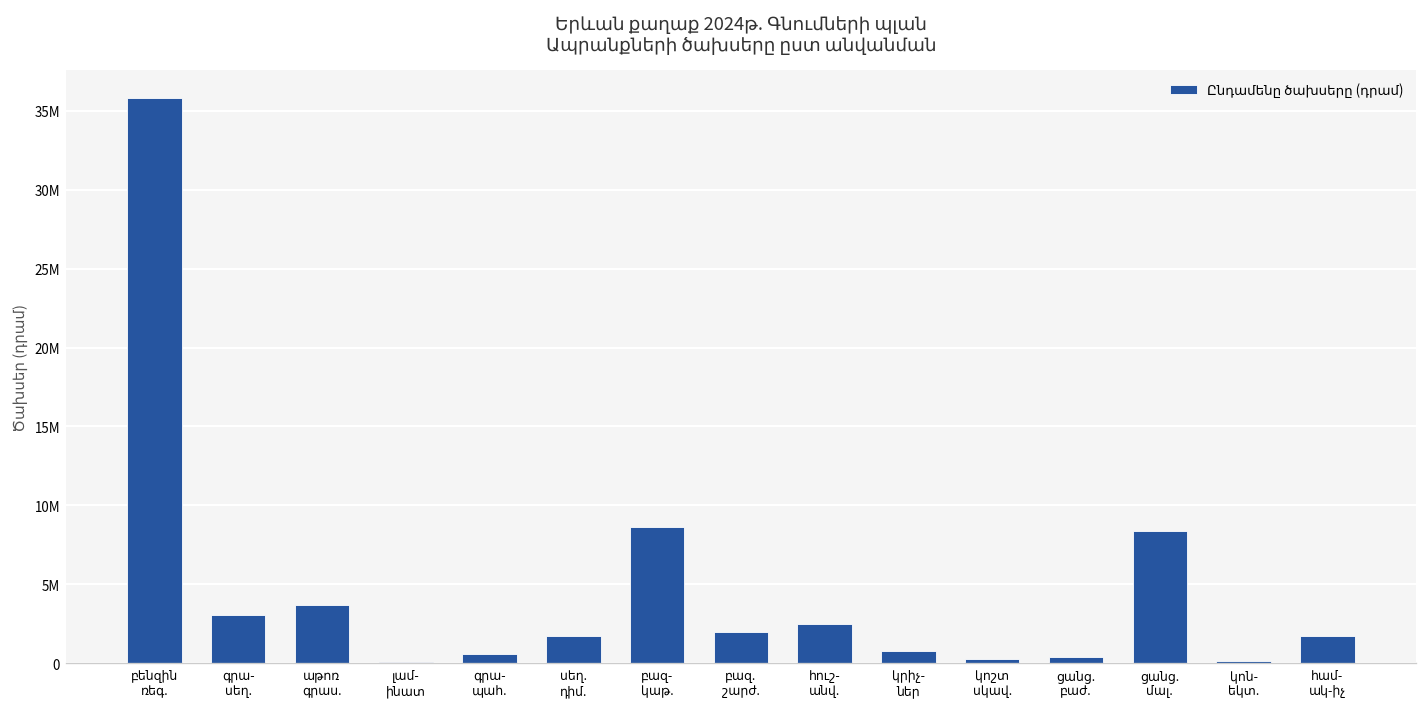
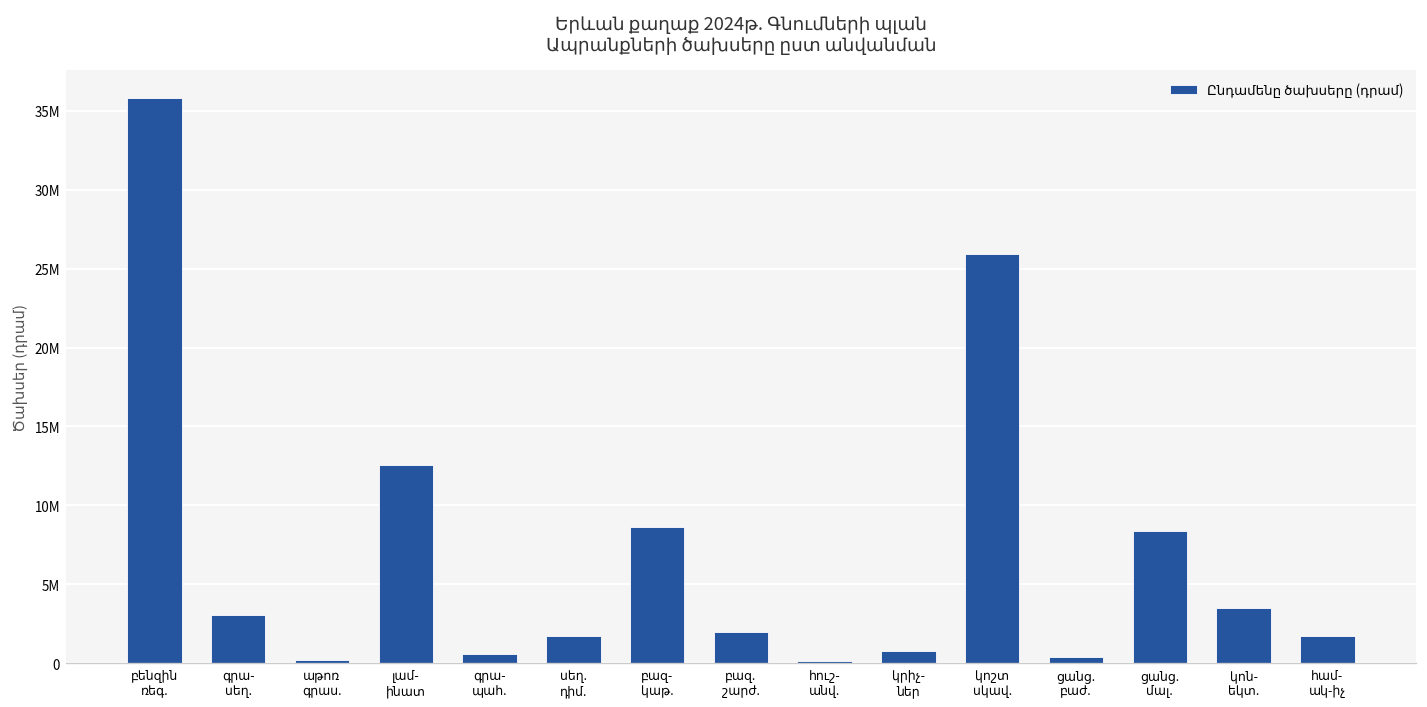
  {
    "բենզին ռեգ.": 35800000,
    "գրա- սեղ.": 3100000,
-   "աթոռ գրաս.": 3700000,
-   "լամ- ինատ": 100000,
+   "աթոռ գրաս.": 200000,
+   "լամ- ինատ": 12600000,
    "գրա- պահ.": 600000,
    "սեղ. դիմ.": 1700000,
    "բազ- կաթ.": 8600000,
    "բազ. շարժ.": 2000000,
-   "հուշ- անվ.": 2500000,
+   "հուշ- անվ.": 200000,
    "կրիչ- ներ": 800000,
-   "կոշտ սկավ.": 300000,
+   "կոշտ սկավ.": 25900000,
    "ցանց. բաժ.": 400000,
    "ցանց. մալ.": 8400000,
-   "կոն- եկտ.": 100000,
+   "կոն- եկտ.": 3500000,
    "համ- ակ-իչ": 1800000
  }
